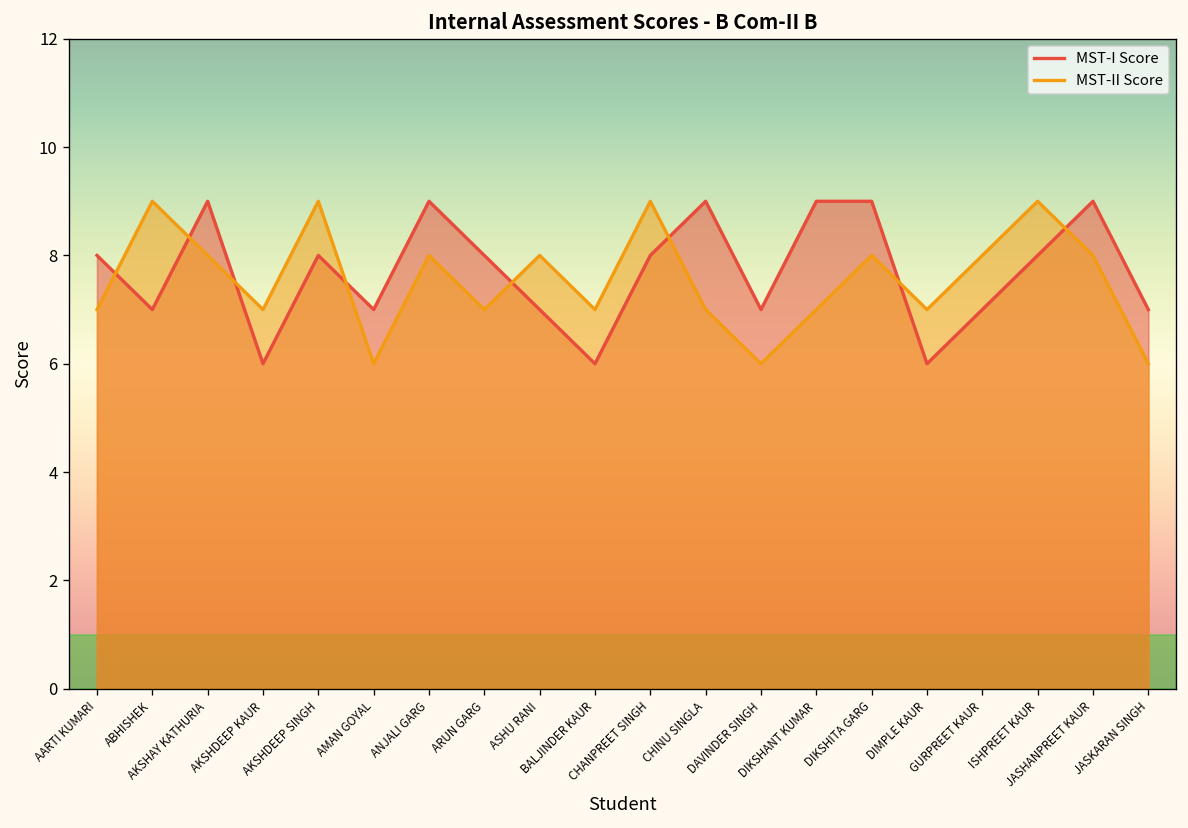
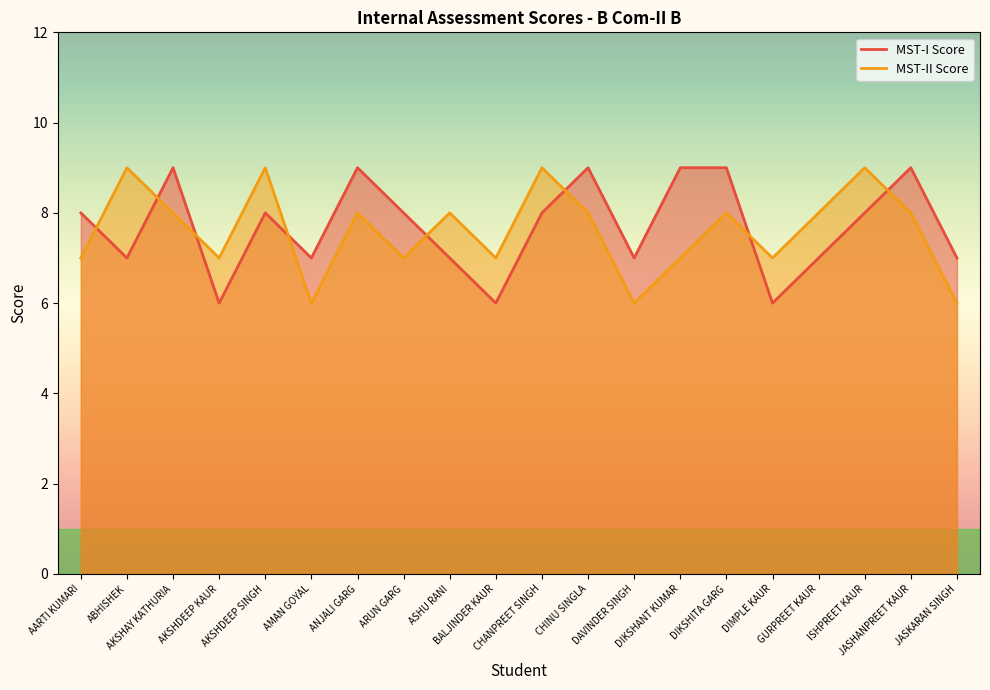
  {
    "MST-I Score": {
      "AARTI KUMARI": 8,
      "ABHISHEK": 7,
      "AKSHAY KATHURIA": 9,
      "AKSHDEEP KAUR": 6,
      "AKSHDEEP SINGH": 8,
      "AMAN GOYAL": 7,
      "ANJALI GARG": 9,
      "ARUN GARG": 8,
      "ASHU RANI": 7,
      "BALJINDER KAUR": 6,
      "CHANPREET SINGH": 8,
      "CHINU SINGLA": 9,
      "DAVINDER SINGH": 7,
      "DIKSHANT KUMAR": 9,
      "DIKSHITA GARG": 9,
      "DIMPLE KAUR": 6,
      "GURPREET KAUR": 7,
      "ISHPREET KAUR": 8,
      "JASHANPREET KAUR": 9,
      "JASKARAN SINGH": 7
    },
    "MST-II Score": {
      "AARTI KUMARI": 7,
      "ABHISHEK": 9,
      "AKSHAY KATHURIA": 8,
      "AKSHDEEP KAUR": 7,
      "AKSHDEEP SINGH": 9,
      "AMAN GOYAL": 6,
      "ANJALI GARG": 8,
      "ARUN GARG": 7,
      "ASHU RANI": 8,
      "BALJINDER KAUR": 7,
      "CHANPREET SINGH": 9,
-     "CHINU SINGLA": 7,
+     "CHINU SINGLA": 8,
      "DAVINDER SINGH": 6,
      "DIKSHANT KUMAR": 7,
      "DIKSHITA GARG": 8,
      "DIMPLE KAUR": 7,
      "GURPREET KAUR": 8,
      "ISHPREET KAUR": 9,
      "JASHANPREET KAUR": 8,
      "JASKARAN SINGH": 6
    }
  }
